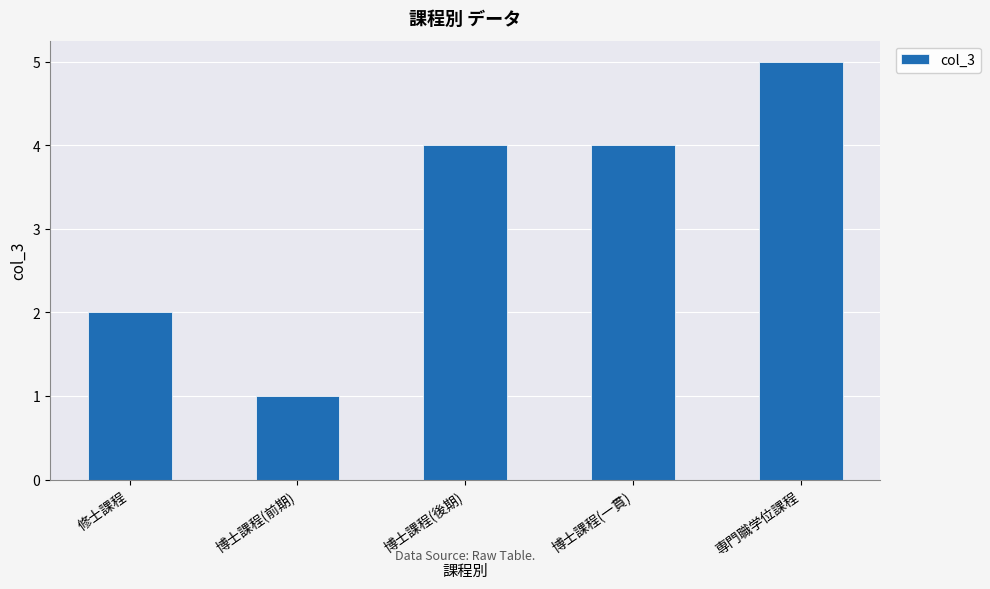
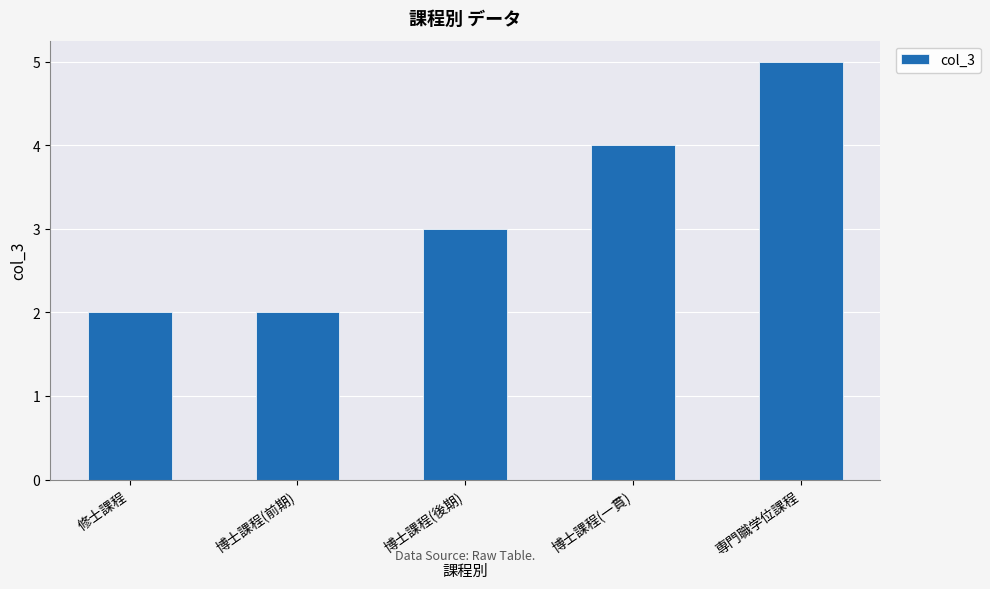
  {
    "修士課程": 2,
-   "博士課程(前期)": 1,
-   "博士課程(後期)": 4,
+   "博士課程(前期)": 2,
+   "博士課程(後期)": 3,
    "博士課程(一貫)": 4,
    "専門職学位課程": 5
  }
